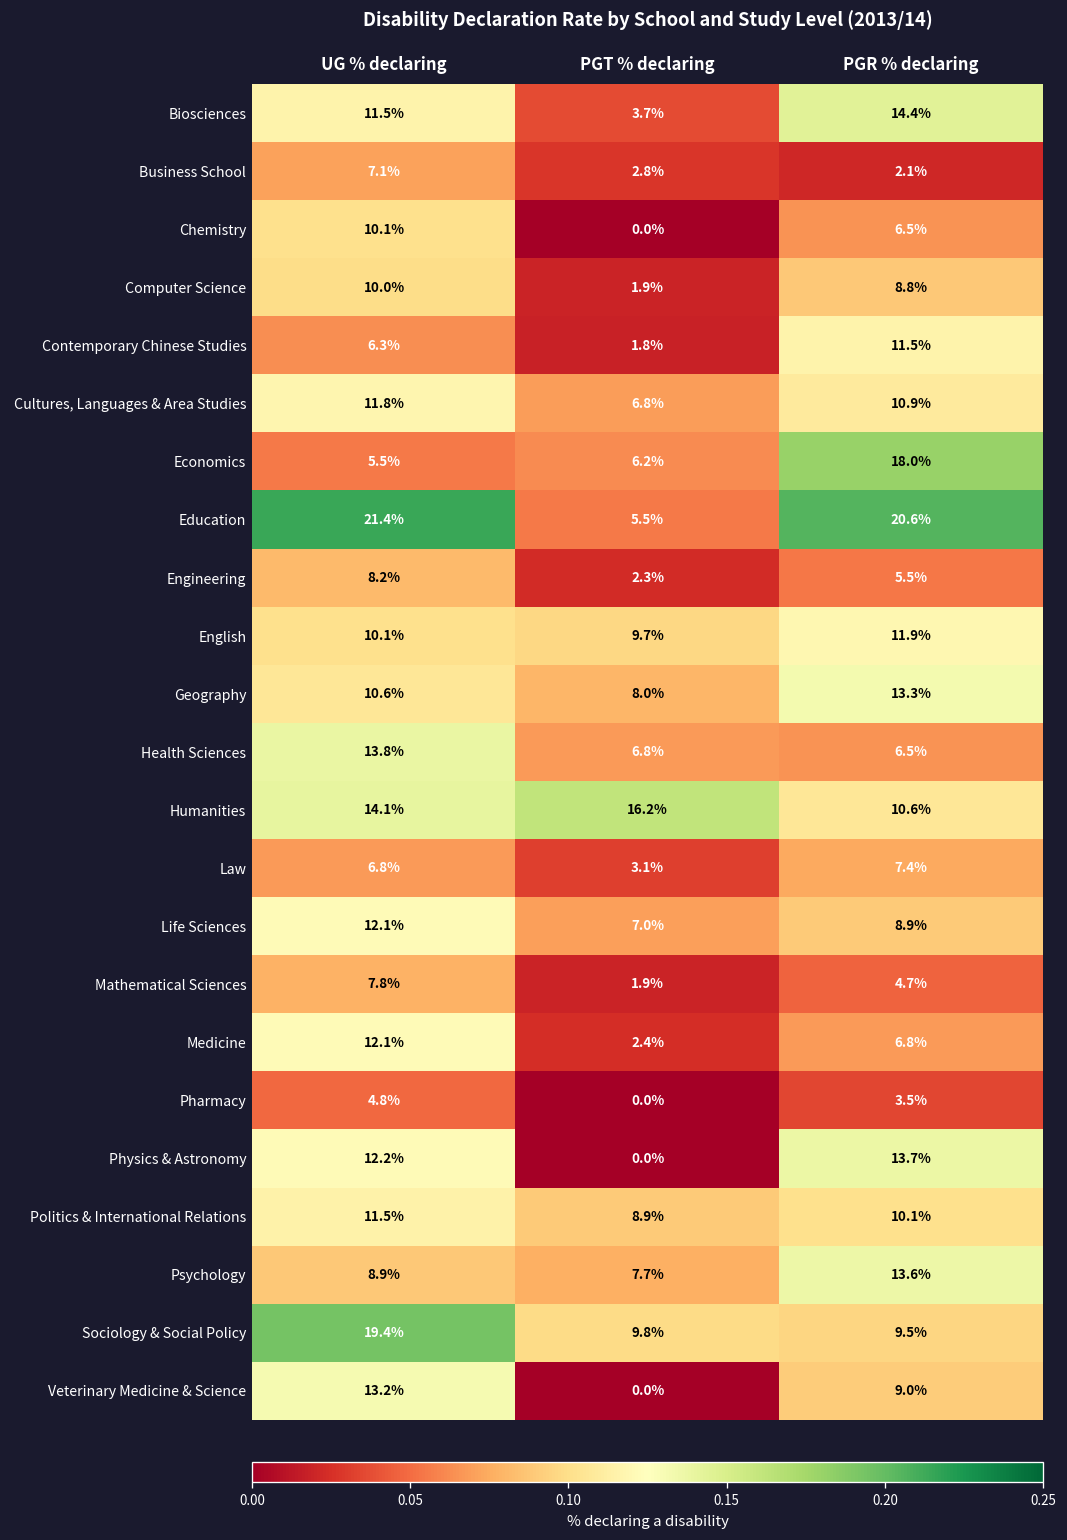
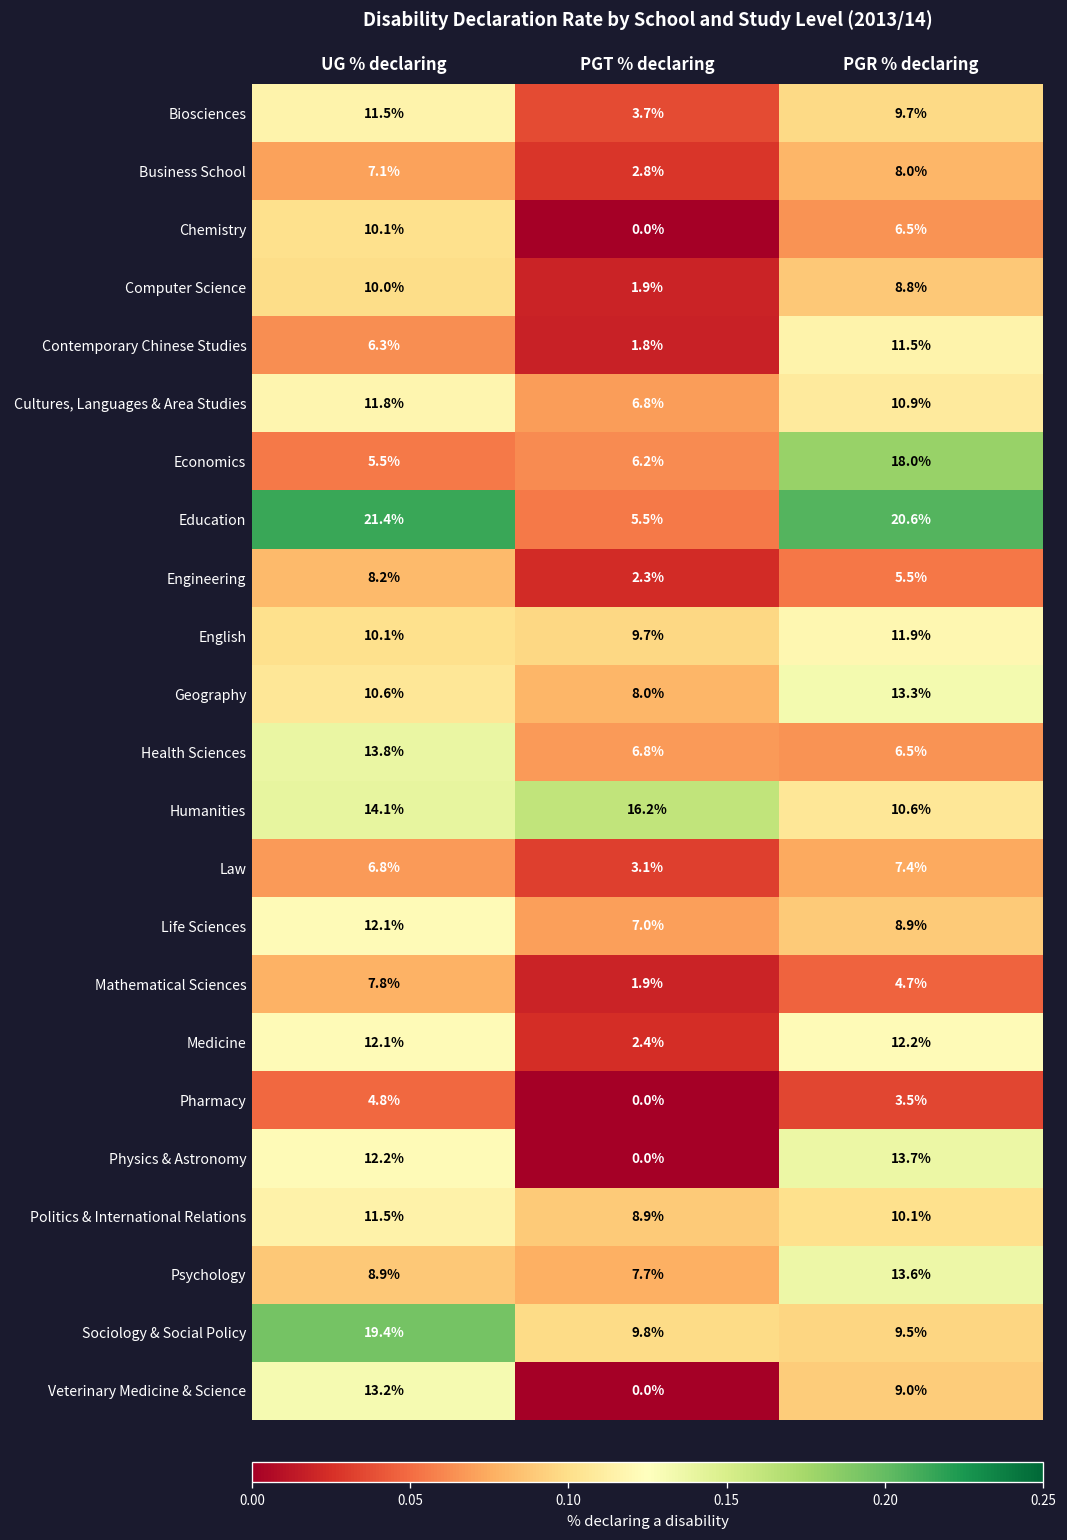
  {
    "Biosciences": {
      "UG % declaring": "11.5%",
      "PGT % declaring": "3.7%",
-     "PGR % declaring": "14.4%"
+     "PGR % declaring": "9.7%"
    },
    "Business School": {
      "UG % declaring": "7.1%",
      "PGT % declaring": "2.8%",
-     "PGR % declaring": "2.1%"
+     "PGR % declaring": "8.0%"
    },
    "Chemistry": {
      "UG % declaring": "10.1%",
      "PGT % declaring": "0.0%",
      "PGR % declaring": "6.5%"
    },
    "Computer Science": {
      "UG % declaring": "10.0%",
      "PGT % declaring": "1.9%",
      "PGR % declaring": "8.8%"
    },
    "Contemporary Chinese Studies": {
      "UG % declaring": "6.3%",
      "PGT % declaring": "1.8%",
      "PGR % declaring": "11.5%"
    },
    "Cultures, Languages & Area Studies": {
      "UG % declaring": "11.8%",
      "PGT % declaring": "6.8%",
      "PGR % declaring": "10.9%"
    },
    "Economics": {
      "UG % declaring": "5.5%",
      "PGT % declaring": "6.2%",
      "PGR % declaring": "18.0%"
    },
    "Education": {
      "UG % declaring": "21.4%",
      "PGT % declaring": "5.5%",
      "PGR % declaring": "20.6%"
    },
    "Engineering": {
      "UG % declaring": "8.2%",
      "PGT % declaring": "2.3%",
      "PGR % declaring": "5.5%"
    },
    "English": {
      "UG % declaring": "10.1%",
      "PGT % declaring": "9.7%",
      "PGR % declaring": "11.9%"
    },
    "Geography": {
      "UG % declaring": "10.6%",
      "PGT % declaring": "8.0%",
      "PGR % declaring": "13.3%"
    },
    "Health Sciences": {
      "UG % declaring": "13.8%",
      "PGT % declaring": "6.8%",
      "PGR % declaring": "6.5%"
    },
    "Humanities": {
      "UG % declaring": "14.1%",
      "PGT % declaring": "16.2%",
      "PGR % declaring": "10.6%"
    },
    "Law": {
      "UG % declaring": "6.8%",
      "PGT % declaring": "3.1%",
      "PGR % declaring": "7.4%"
    },
    "Life Sciences": {
      "UG % declaring": "12.1%",
      "PGT % declaring": "7.0%",
      "PGR % declaring": "8.9%"
    },
    "Mathematical Sciences": {
      "UG % declaring": "7.8%",
      "PGT % declaring": "1.9%",
      "PGR % declaring": "4.7%"
    },
    "Medicine": {
      "UG % declaring": "12.1%",
      "PGT % declaring": "2.4%",
-     "PGR % declaring": "6.8%"
+     "PGR % declaring": "12.2%"
    },
    "Pharmacy": {
      "UG % declaring": "4.8%",
      "PGT % declaring": "0.0%",
      "PGR % declaring": "3.5%"
    },
    "Physics & Astronomy": {
      "UG % declaring": "12.2%",
      "PGT % declaring": "0.0%",
      "PGR % declaring": "13.7%"
    },
    "Politics & International Relations": {
      "UG % declaring": "11.5%",
      "PGT % declaring": "8.9%",
      "PGR % declaring": "10.1%"
    },
    "Psychology": {
      "UG % declaring": "8.9%",
      "PGT % declaring": "7.7%",
      "PGR % declaring": "13.6%"
    },
    "Sociology & Social Policy": {
      "UG % declaring": "19.4%",
      "PGT % declaring": "9.8%",
      "PGR % declaring": "9.5%"
    },
    "Veterinary Medicine & Science": {
      "UG % declaring": "13.2%",
      "PGT % declaring": "0.0%",
      "PGR % declaring": "9.0%"
    }
  }
